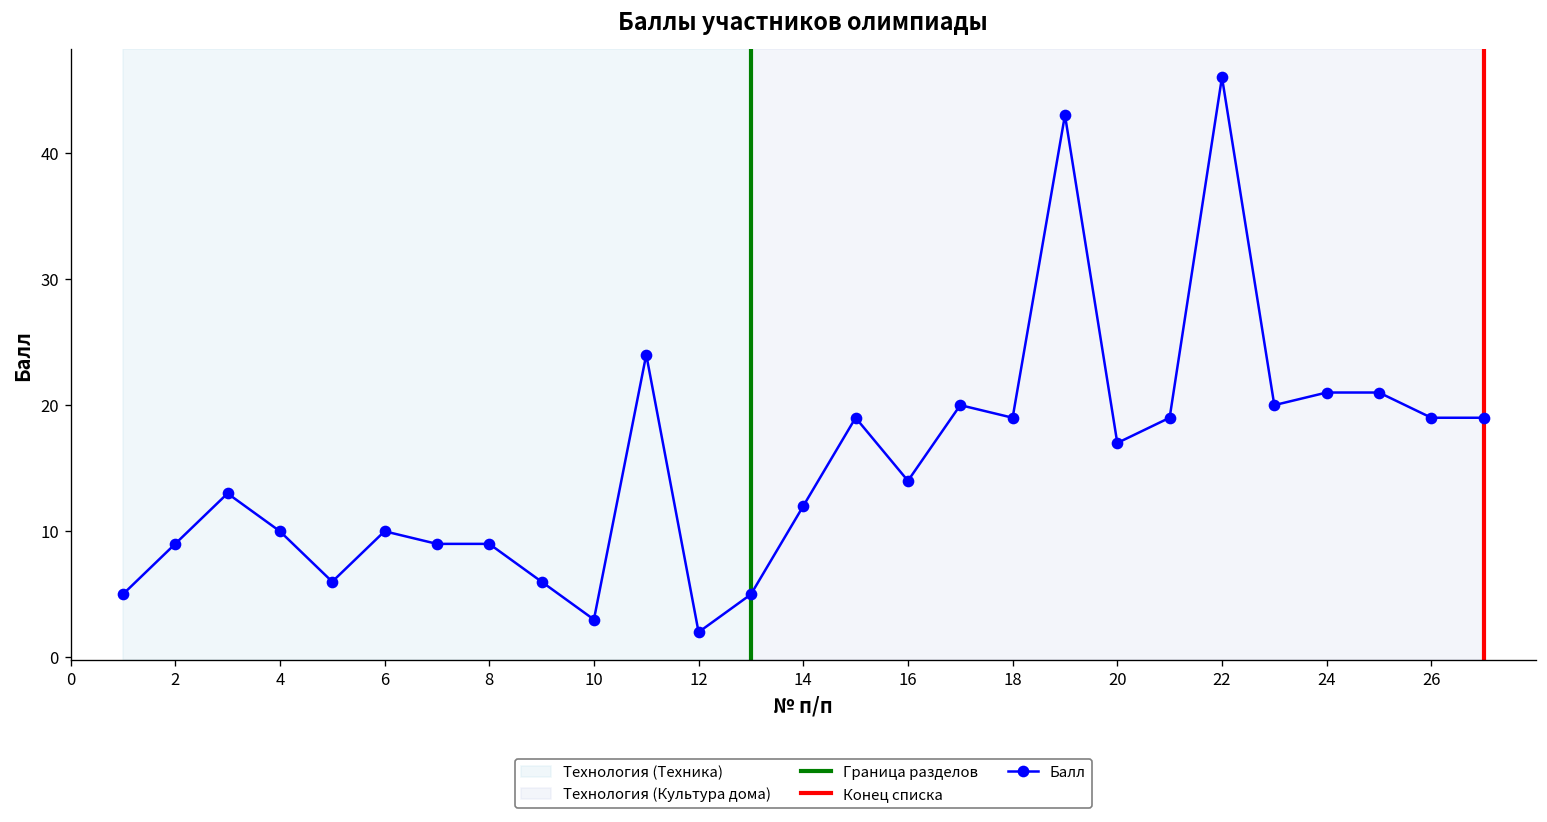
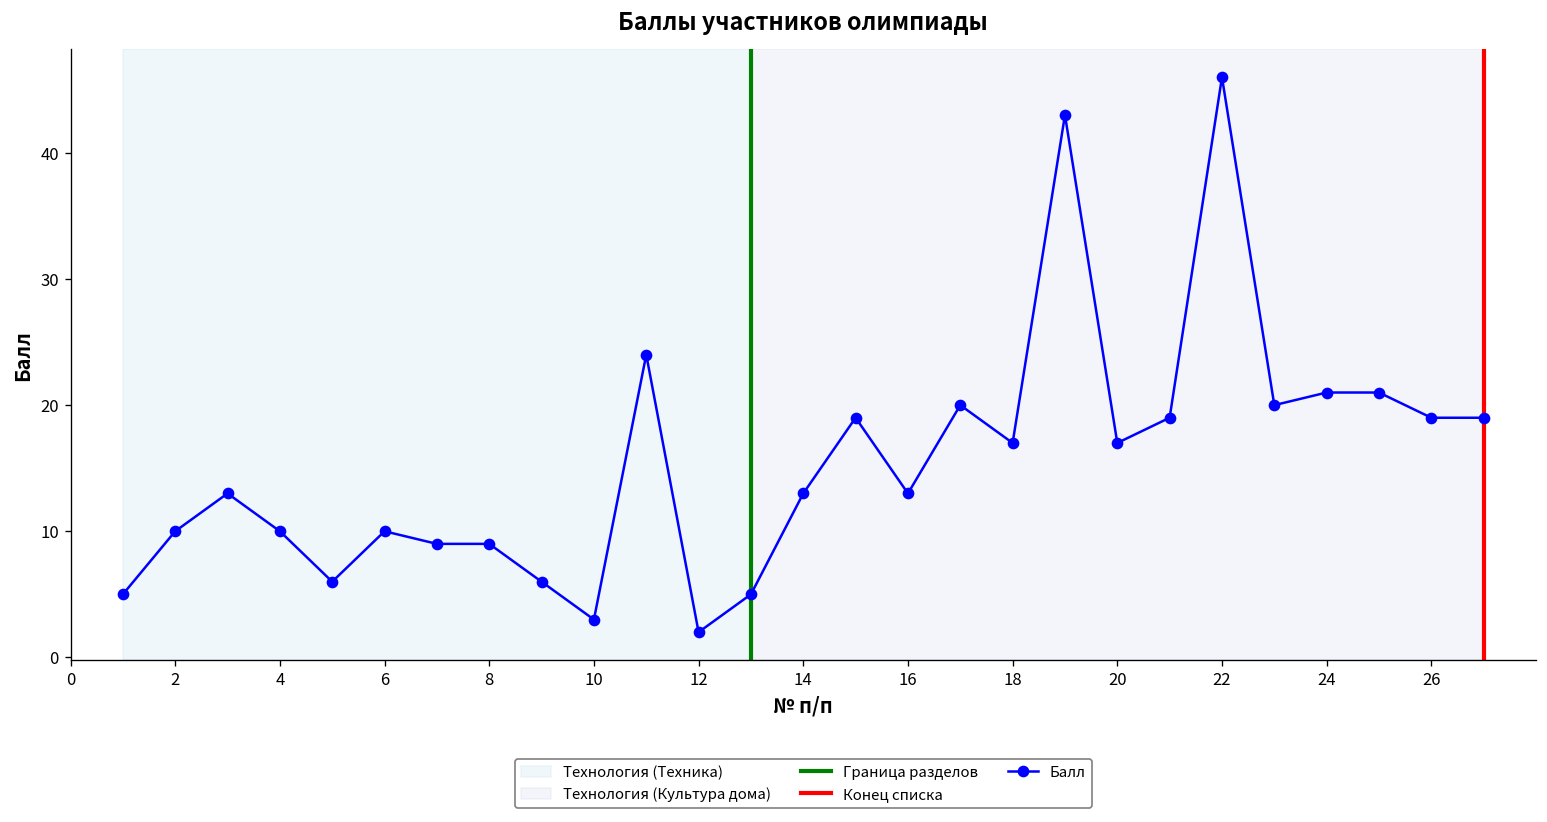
  {
-   "2": 9,
+   "2": 10,
    "4": 10,
    "6": 10,
    "8": 9,
    "10": 3,
    "12": 2,
-   "14": 12,
-   "16": 14,
-   "18": 19,
+   "14": 13,
+   "16": 13,
+   "18": 17,
    "20": 17,
    "22": 46,
    "24": 21,
    "26": 19
  }
